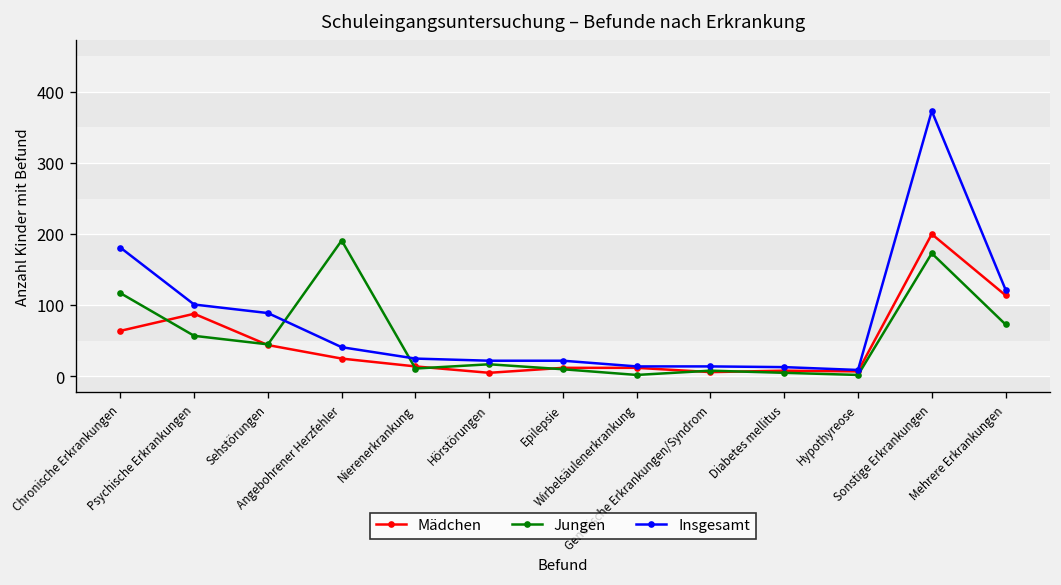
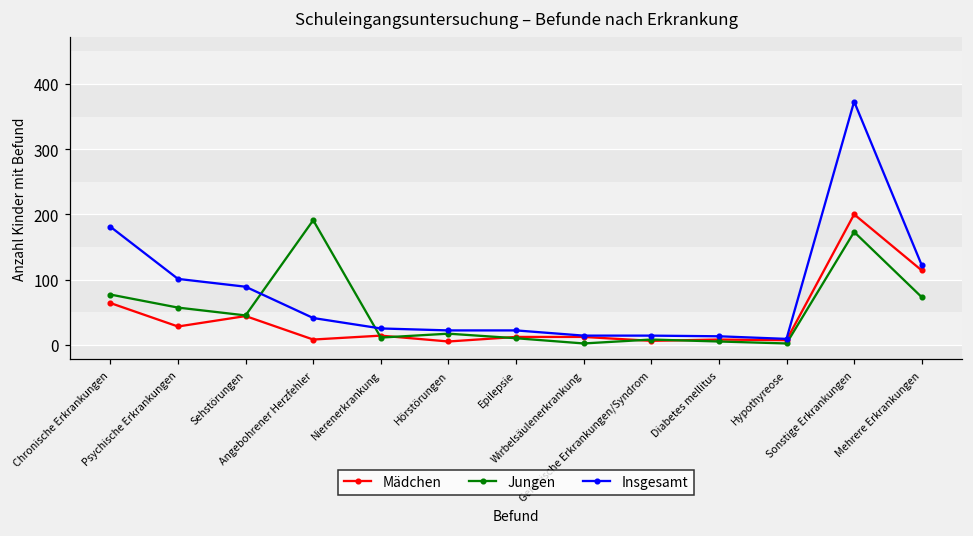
  {
    "Mädchen": {
      "Chronische Erkrankungen": 60,
-     "Psychische Erkrankungen": 90,
-     "Angebohrener Herzfehler": 30,
+     "Psychische Erkrankungen": 30,
+     "Angebohrener Herzfehler": 10,
      "Hörstörungen": 10,
      "Sonstige Erkrankungen": 200,
      "Mehrere Erkrankungen": 110
    },
    "Jungen": {
-     "Chronische Erkrankungen": 120,
+     "Chronische Erkrankungen": 80,
      "Psychische Erkrankungen": 60,
      "Angebohrener Herzfehler": 190,
      "Hörstörungen": 20,
      "Wirbelsäulenerkrankung": 0,
      "Hypothyreose": 0,
      "Sonstige Erkrankungen": 170,
      "Mehrere Erkrankungen": 70
    },
    "Insgesamt": {
      "Chronische Erkrankungen": 180,
      "Psychische Erkrankungen": 100,
      "Sehstörungen": 90,
      "Angebohrener Herzfehler": 40,
      "Nierenerkrankung": 30,
      "Hörstörungen": 20,
      "Epilepsie": 20,
      "Genetische Erkrankungen/Syndrom": 10,
      "Diabetes mellitus": 10,
      "Sonstige Erkrankungen": 370,
      "Mehrere Erkrankungen": 120
    }
  }
